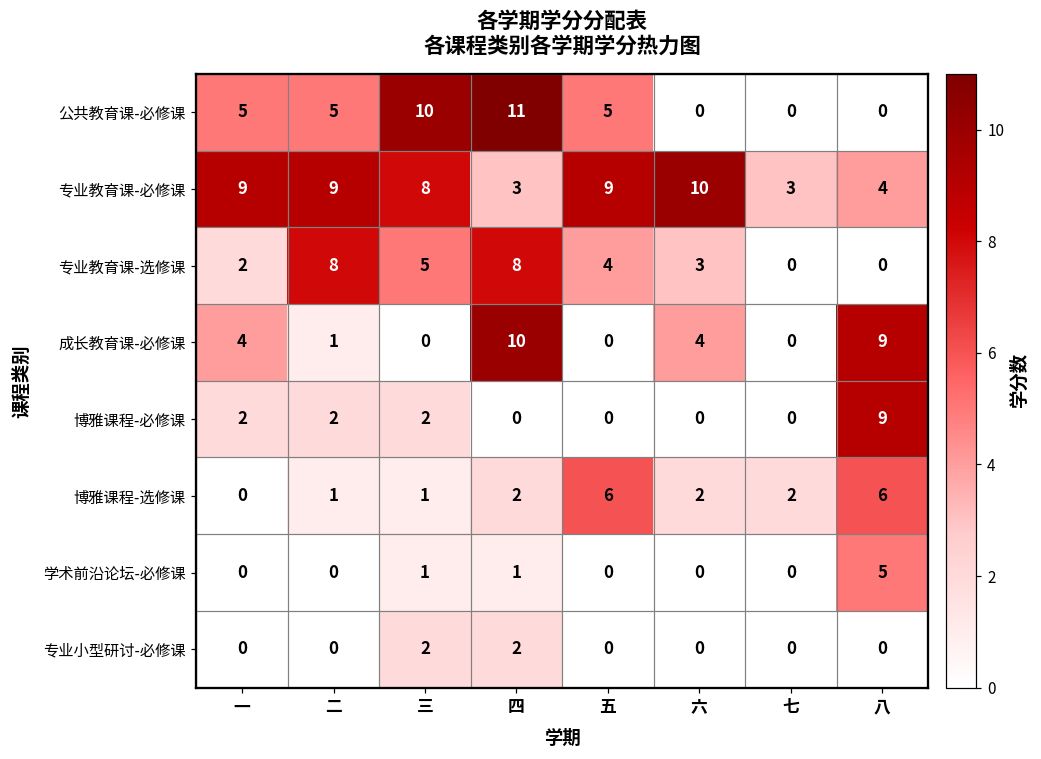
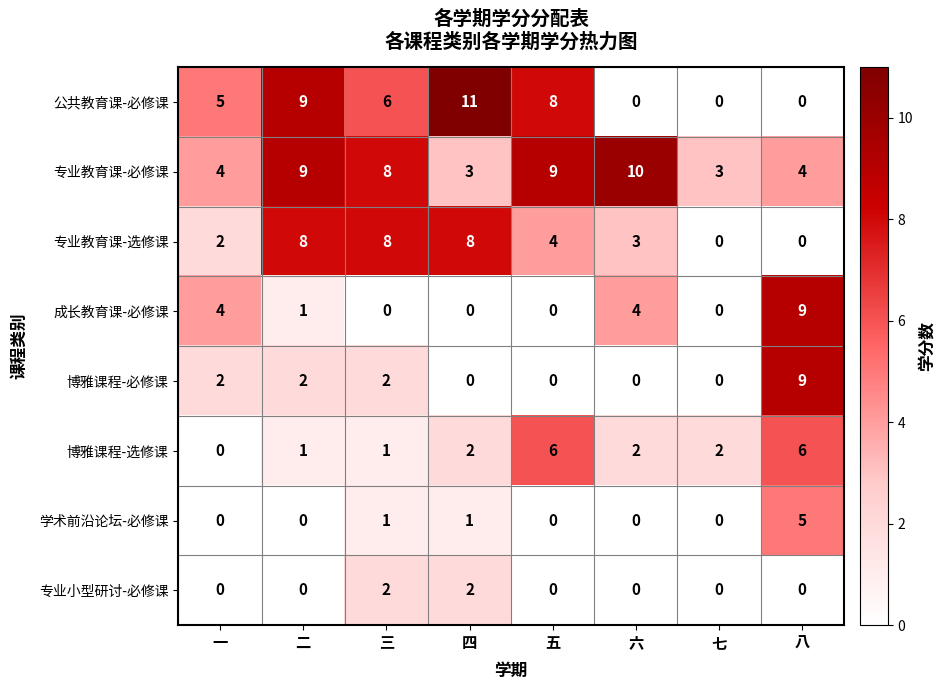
  {
    "公共教育课-必修课": {
      "一": 5,
-     "二": 5,
-     "三": 10,
+     "二": 9,
+     "三": 6,
      "四": 11,
-     "五": 5,
+     "五": 8,
      "六": 0,
      "七": 0,
      "八": 0
    },
    "专业教育课-必修课": {
-     "一": 9,
+     "一": 4,
      "二": 9,
      "三": 8,
      "四": 3,
      "五": 9,
      "六": 10,
      "七": 3,
      "八": 4
    },
    "专业教育课-选修课": {
      "一": 2,
      "二": 8,
-     "三": 5,
+     "三": 8,
      "四": 8,
      "五": 4,
      "六": 3,
      "七": 0,
      "八": 0
    },
    "成长教育课-必修课": {
      "一": 4,
      "二": 1,
      "三": 0,
-     "四": 10,
+     "四": 0,
      "五": 0,
      "六": 4,
      "七": 0,
      "八": 9
    },
    "博雅课程-必修课": {
      "一": 2,
      "二": 2,
      "三": 2,
      "四": 0,
      "五": 0,
      "六": 0,
      "七": 0,
      "八": 9
    },
    "博雅课程-选修课": {
      "一": 0,
      "二": 1,
      "三": 1,
      "四": 2,
      "五": 6,
      "六": 2,
      "七": 2,
      "八": 6
    },
    "学术前沿论坛-必修课": {
      "一": 0,
      "二": 0,
      "三": 1,
      "四": 1,
      "五": 0,
      "六": 0,
      "七": 0,
      "八": 5
    },
    "专业小型研讨-必修课": {
      "一": 0,
      "二": 0,
      "三": 2,
      "四": 2,
      "五": 0,
      "六": 0,
      "七": 0,
      "八": 0
    }
  }
